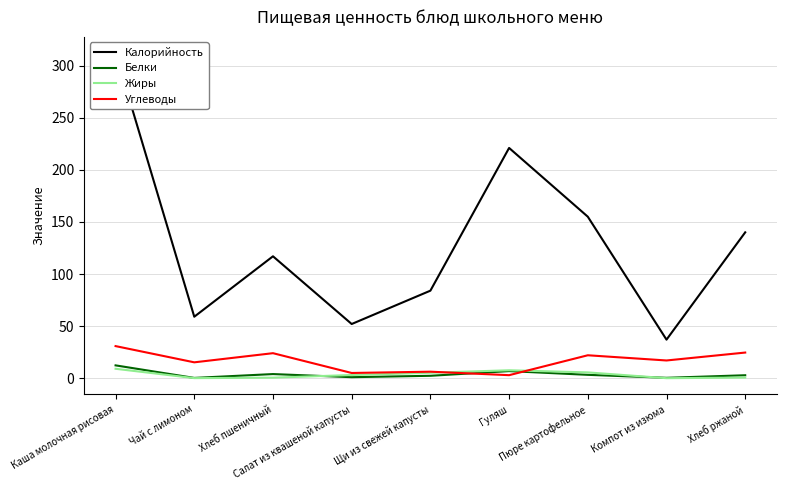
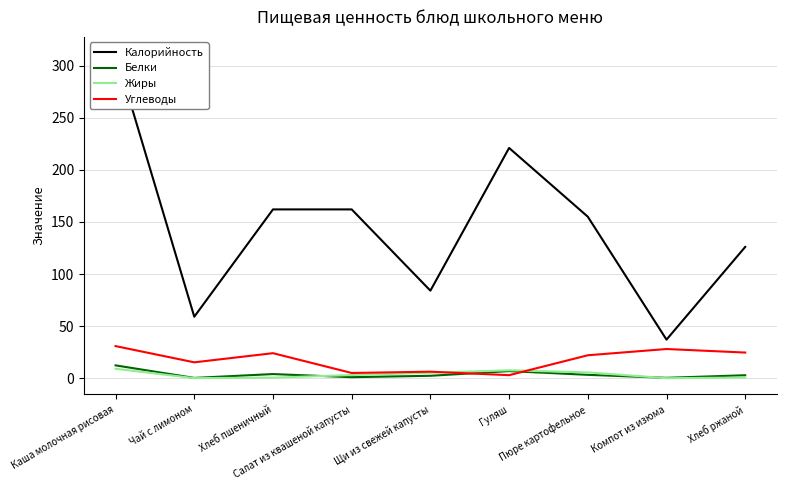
  {
    "Калорийность": {
      "Чай с лимоном": 59,
-     "Хлеб пшеничный": 117,
-     "Салат из квашеной капусты": 52,
+     "Хлеб пшеничный": 162,
+     "Салат из квашеной капусты": 162,
      "Щи из свежей капусты": 84,
      "Гуляш": 221,
      "Пюре картофельное": 155,
      "Компот из изюма": 37,
-     "Хлеб ржаной": 140
+     "Хлеб ржаной": 126
    },
    "Белки": {
      "Каша молочная рисовая": 12,
      "Хлеб пшеничный": 4,
      "Щи из свежей капусты": 2
    },
    "Жиры": {
      "Каша молочная рисовая": 9,
      "Хлеб пшеничный": 1
    },
    "Углеводы": {
      "Каша молочная рисовая": 31,
      "Чай с лимоном": 15,
      "Хлеб пшеничный": 24,
      "Гуляш": 3,
      "Пюре картофельное": 22,
-     "Компот из изюма": 17,
+     "Компот из изюма": 28,
      "Хлеб ржаной": 25
    }
  }
